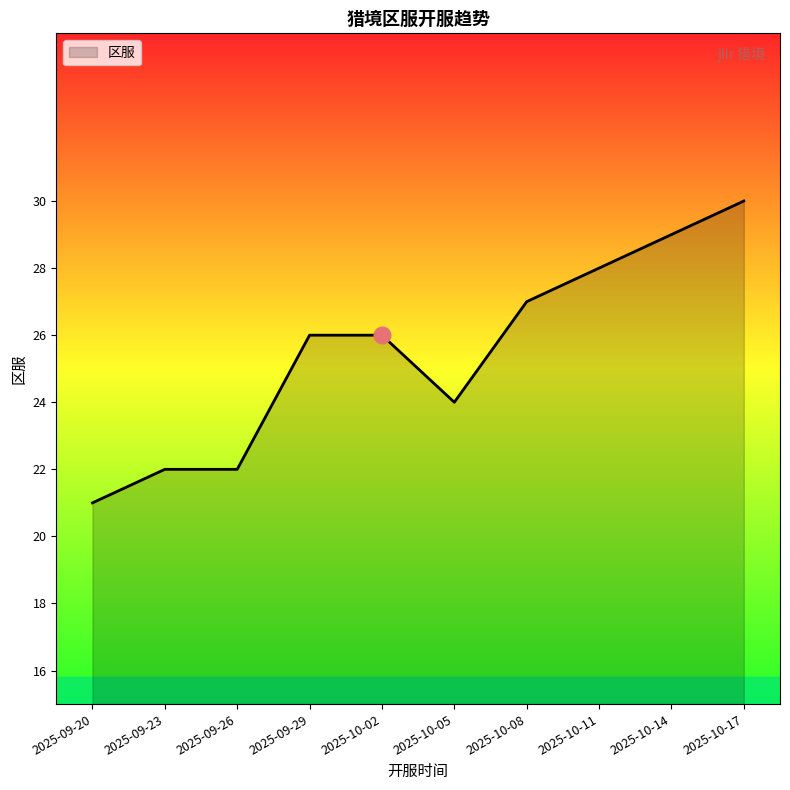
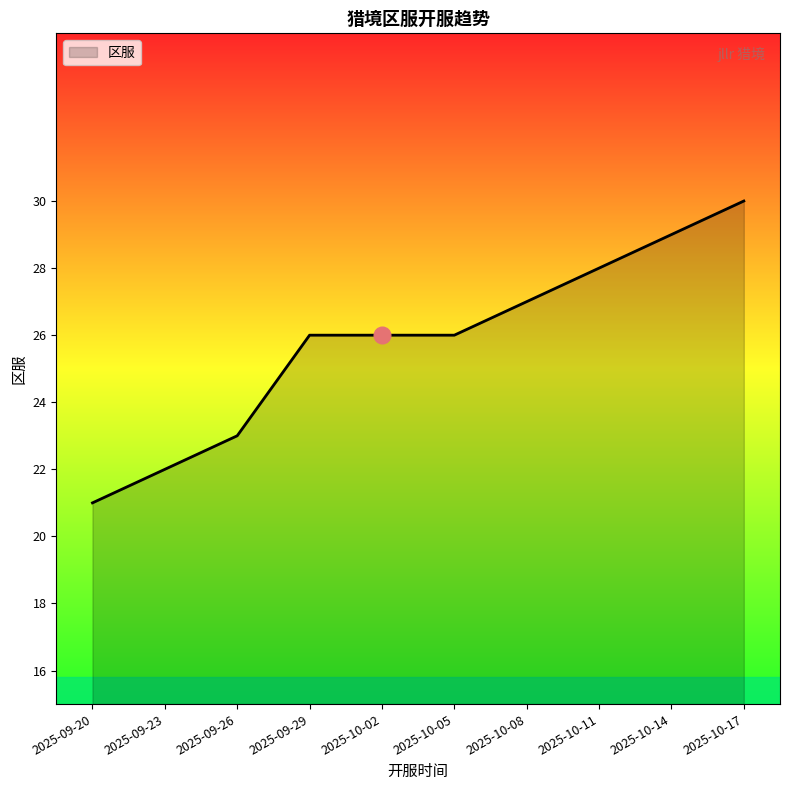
  {
    "区服": {
      "2025-09-20": 21,
      "2025-09-23": 22,
-     "2025-09-26": 22,
+     "2025-09-26": 23,
      "2025-09-29": 26,
-     "2025-10-05": 24,
+     "2025-10-05": 26,
      "2025-10-08": 27,
      "2025-10-11": 28,
      "2025-10-14": 29,
      "2025-10-17": 30
    }
  }
